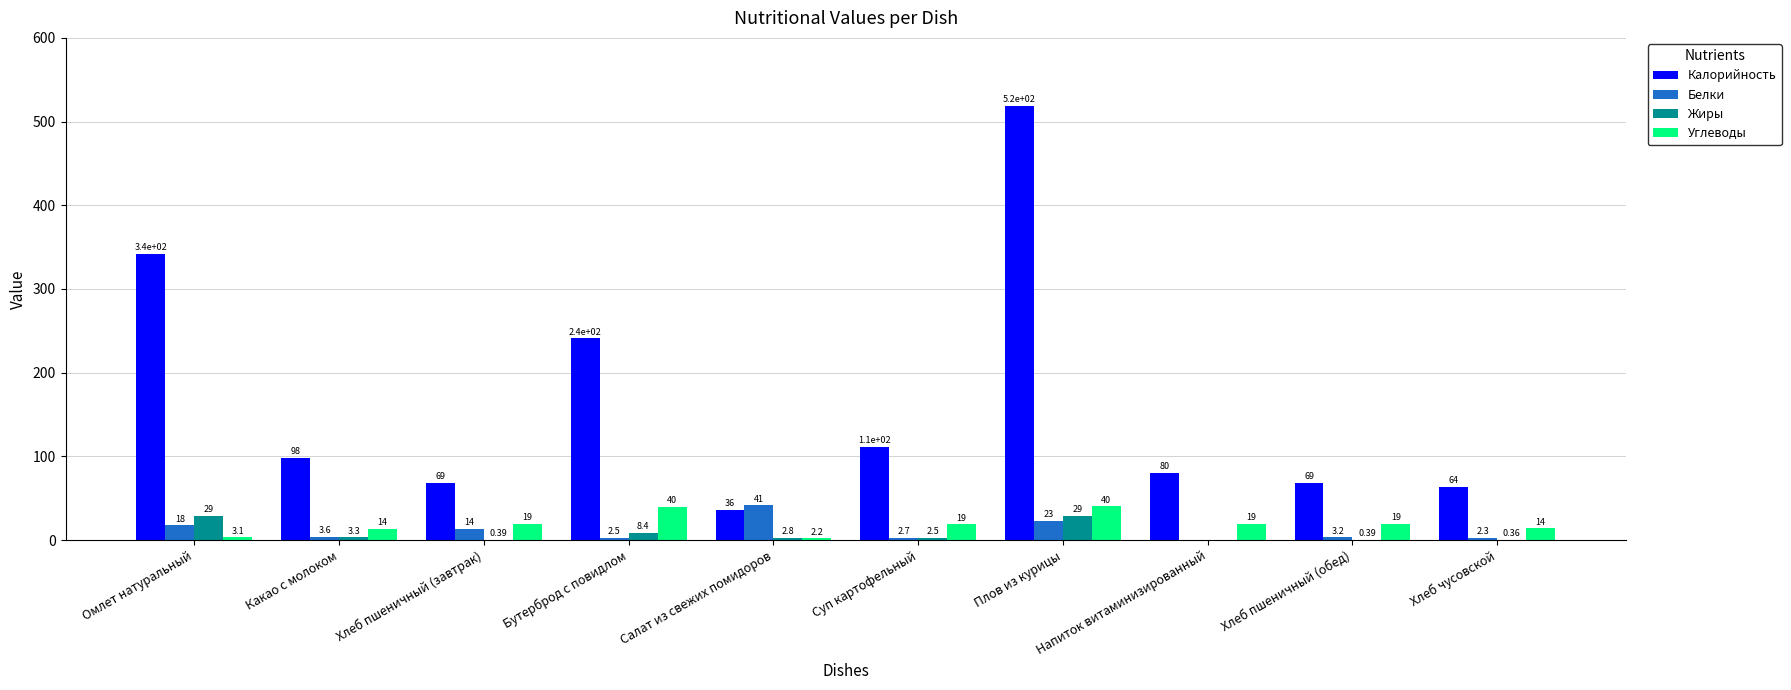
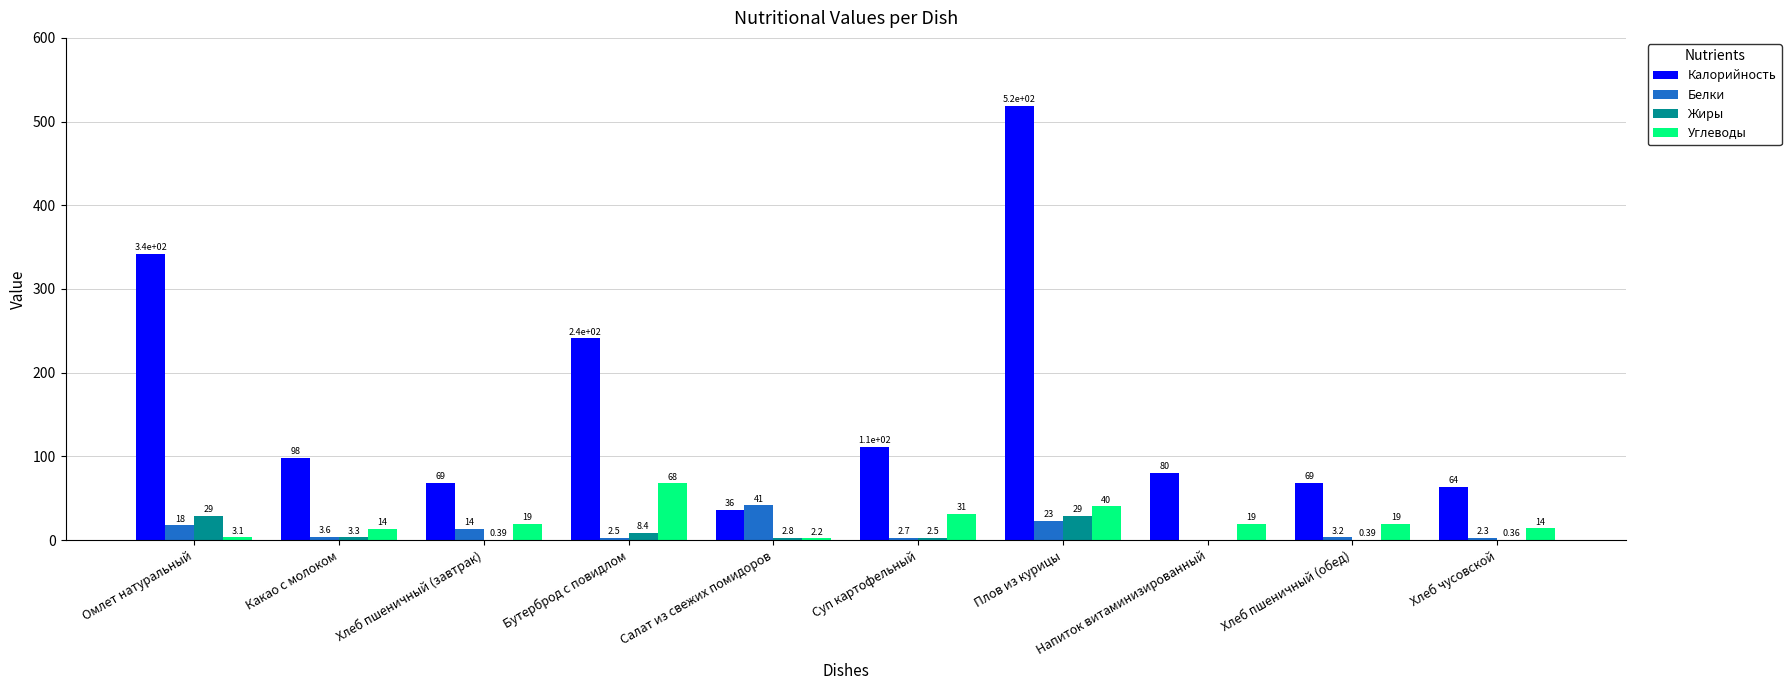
  {
    "Калорийность": {
      "Какао с молоком": 98,
      "Хлеб пшеничный (завтрак)": 69,
      "Салат из свежих помидоров": 36,
      "Напиток витаминизированный": 80,
      "Хлеб пшеничный (обед)": 69,
      "Хлеб чусовской": 64
    },
    "Белки": {
      "Омлет натуральный": 18,
      "Какао с молоком": 3.6,
      "Хлеб пшеничный (завтрак)": 14,
      "Бутерброд с повидлом": 2.5,
      "Салат из свежих помидоров": 41,
      "Суп картофельный": 2.7,
      "Плов из курицы": 23,
      "Хлеб пшеничный (обед)": 3.2,
      "Хлеб чусовской": 2.3
    },
    "Жиры": {
      "Омлет натуральный": 29,
      "Какао с молоком": 3.3,
      "Хлеб пшеничный (завтрак)": 0.39,
      "Бутерброд с повидлом": 8.4,
      "Салат из свежих помидоров": 2.8,
      "Суп картофельный": 2.5,
      "Плов из курицы": 29,
      "Хлеб пшеничный (обед)": 0.39,
      "Хлеб чусовской": 0.36
    },
    "Углеводы": {
      "Омлет натуральный": 3.1,
      "Какао с молоком": 14,
      "Хлеб пшеничный (завтрак)": 19,
-     "Бутерброд с повидлом": 40,
+     "Бутерброд с повидлом": 68,
      "Салат из свежих помидоров": 2.2,
-     "Суп картофельный": 19,
+     "Суп картофельный": 31,
      "Плов из курицы": 40,
      "Напиток витаминизированный": 19,
      "Хлеб пшеничный (обед)": 19,
      "Хлеб чусовской": 14
    }
  }
